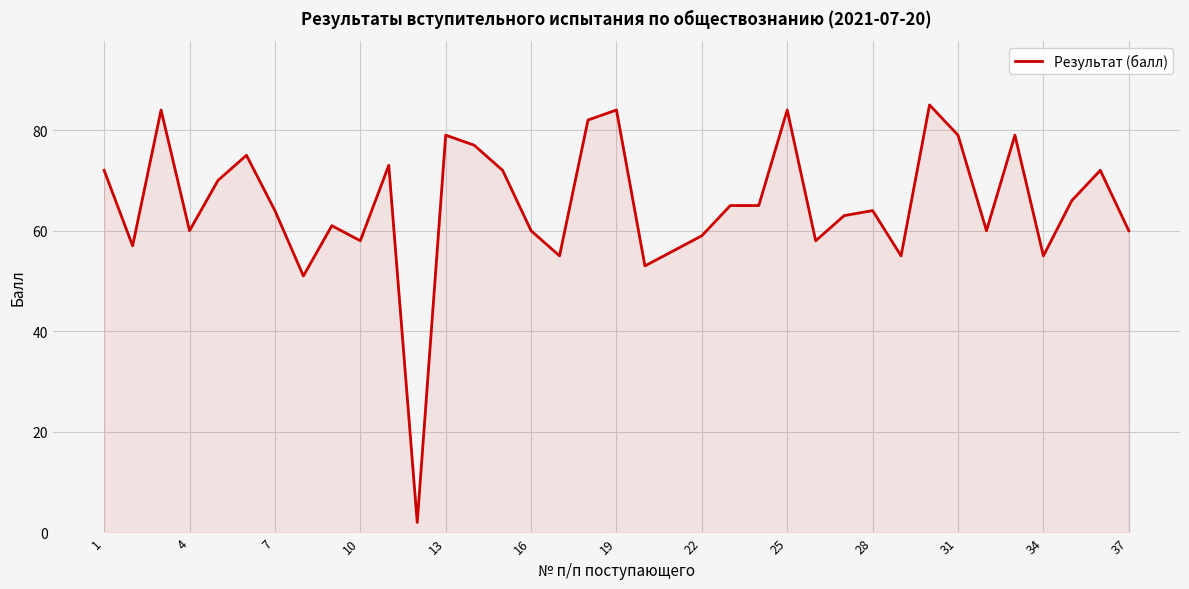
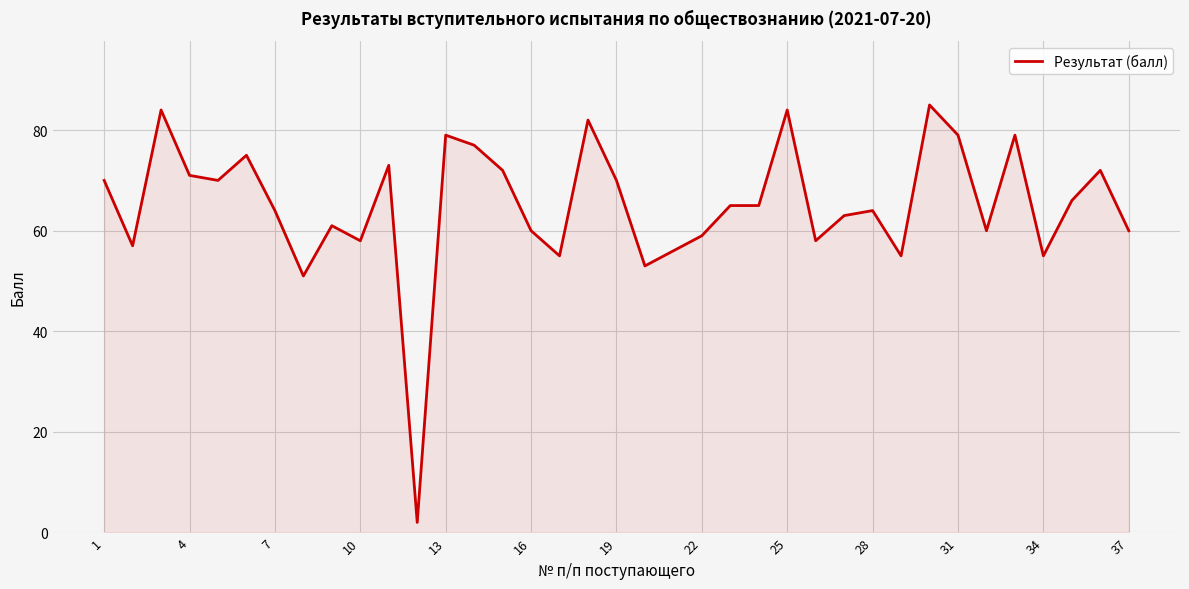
  {
-   "1": 72,
-   "4": 60,
+   "1": 70,
+   "4": 71,
    "7": 64,
    "10": 58,
    "13": 79,
    "16": 60,
-   "19": 84,
+   "19": 70,
    "22": 59,
    "25": 84,
    "28": 64,
    "31": 79,
    "34": 55,
    "37": 60
  }
